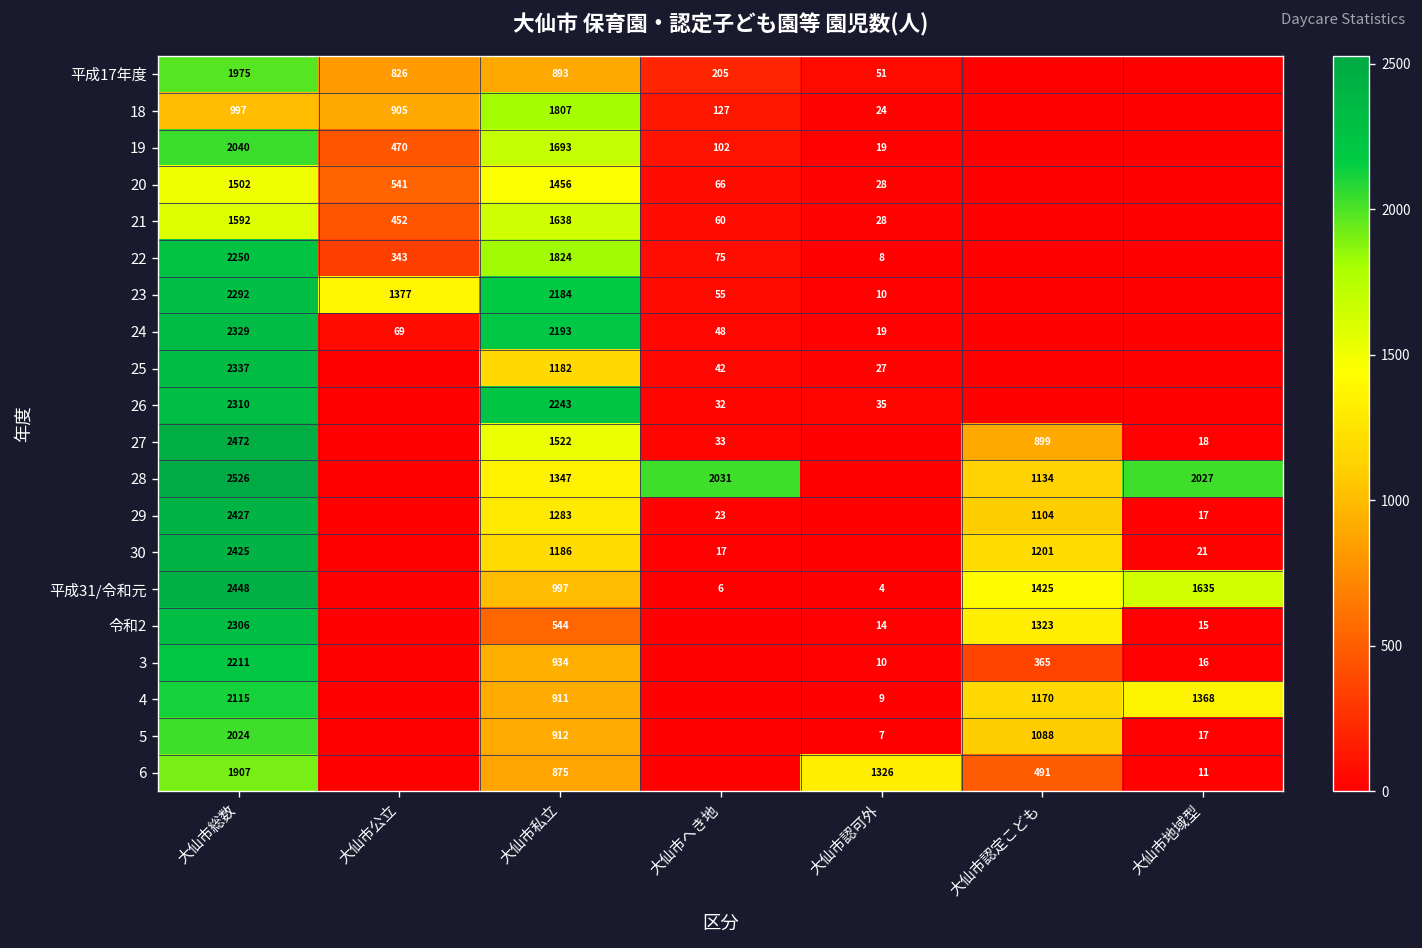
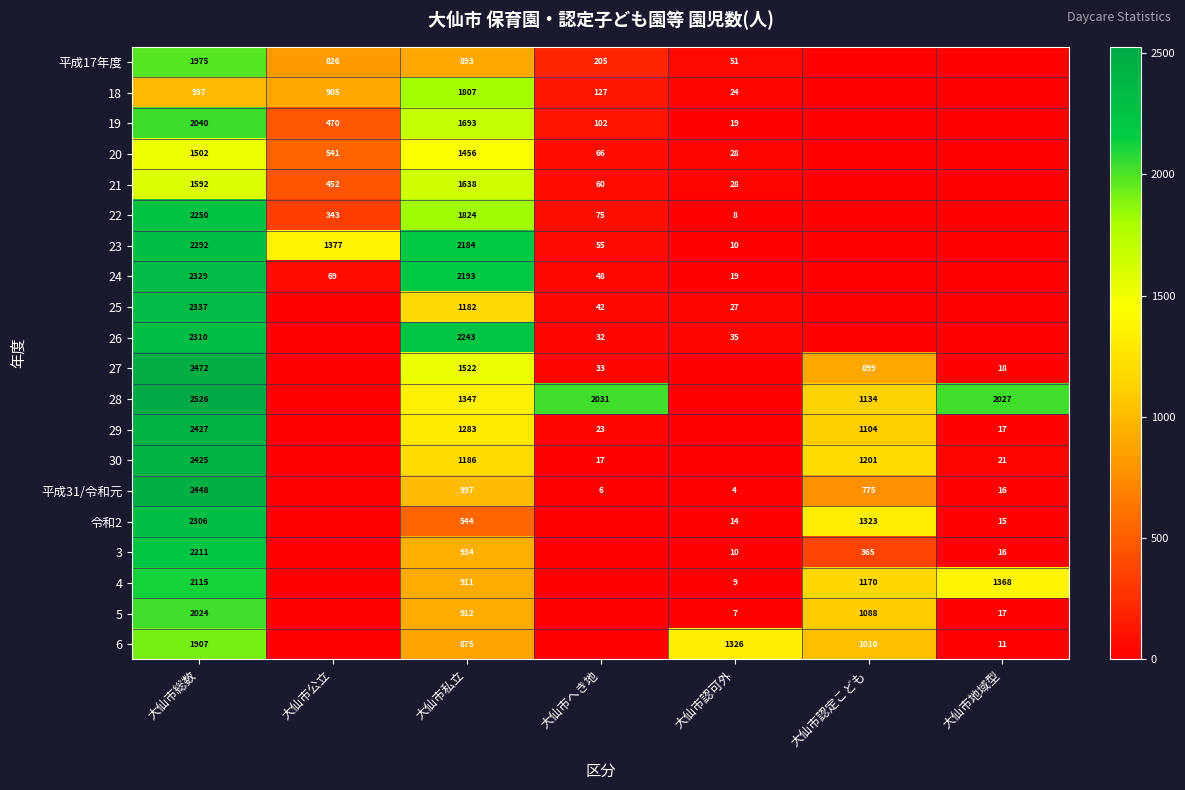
  {
    "平成17年度": {
      "大仙市総数": 1975,
      "大仙市公立": 826,
      "大仙市私立": 893,
      "大仙市へき地": 205,
      "大仙市認可外": 51
    },
    "18": {
      "大仙市総数": 997,
      "大仙市公立": 905,
      "大仙市私立": 1807,
      "大仙市へき地": 127,
      "大仙市認可外": 24
    },
    "19": {
      "大仙市総数": 2040,
      "大仙市公立": 470,
      "大仙市私立": 1693,
      "大仙市へき地": 102,
      "大仙市認可外": 19
    },
    "20": {
      "大仙市総数": 1502,
      "大仙市公立": 541,
      "大仙市私立": 1456,
      "大仙市へき地": 66,
      "大仙市認可外": 28
    },
    "21": {
      "大仙市総数": 1592,
      "大仙市公立": 452,
      "大仙市私立": 1638,
      "大仙市へき地": 60,
      "大仙市認可外": 28
    },
    "22": {
      "大仙市総数": 2250,
      "大仙市公立": 343,
      "大仙市私立": 1824,
      "大仙市へき地": 75,
      "大仙市認可外": 8
    },
    "23": {
      "大仙市総数": 2292,
      "大仙市公立": 1377,
      "大仙市私立": 2184,
      "大仙市へき地": 55,
      "大仙市認可外": 10
    },
    "24": {
      "大仙市総数": 2329,
      "大仙市公立": 69,
      "大仙市私立": 2193,
      "大仙市へき地": 48,
      "大仙市認可外": 19
    },
    "25": {
      "大仙市総数": 2337,
      "大仙市私立": 1182,
      "大仙市へき地": 42,
      "大仙市認可外": 27
    },
    "26": {
      "大仙市総数": 2310,
      "大仙市私立": 2243,
      "大仙市へき地": 32,
      "大仙市認可外": 35
    },
    "27": {
      "大仙市総数": 2472,
      "大仙市私立": 1522,
      "大仙市へき地": 33,
      "大仙市認定こども": 899,
      "大仙市地域型": 18
    },
    "28": {
      "大仙市総数": 2526,
      "大仙市私立": 1347,
      "大仙市へき地": 2031,
      "大仙市認定こども": 1134,
      "大仙市地域型": 2027
    },
    "29": {
      "大仙市総数": 2427,
      "大仙市私立": 1283,
      "大仙市へき地": 23,
      "大仙市認定こども": 1104,
      "大仙市地域型": 17
    },
    "30": {
      "大仙市総数": 2425,
      "大仙市私立": 1186,
      "大仙市へき地": 17,
      "大仙市認定こども": 1201,
      "大仙市地域型": 21
    },
    "平成31/令和元": {
      "大仙市総数": 2448,
      "大仙市私立": 997,
      "大仙市へき地": 6,
      "大仙市認可外": 4,
-     "大仙市認定こども": 1425,
-     "大仙市地域型": 1635
+     "大仙市認定こども": 775,
+     "大仙市地域型": 16
    },
    "令和2": {
      "大仙市総数": 2306,
      "大仙市私立": 544,
      "大仙市認可外": 14,
      "大仙市認定こども": 1323,
      "大仙市地域型": 15
    },
    "3": {
      "大仙市総数": 2211,
      "大仙市私立": 934,
      "大仙市認可外": 10,
      "大仙市認定こども": 365,
      "大仙市地域型": 16
    },
    "4": {
      "大仙市総数": 2115,
      "大仙市私立": 911,
      "大仙市認可外": 9,
      "大仙市認定こども": 1170,
      "大仙市地域型": 1368
    },
    "5": {
      "大仙市総数": 2024,
      "大仙市私立": 912,
      "大仙市認可外": 7,
      "大仙市認定こども": 1088,
      "大仙市地域型": 17
    },
    "6": {
      "大仙市総数": 1907,
      "大仙市私立": 875,
      "大仙市認可外": 1326,
-     "大仙市認定こども": 491,
+     "大仙市認定こども": 1010,
      "大仙市地域型": 11
    }
  }
